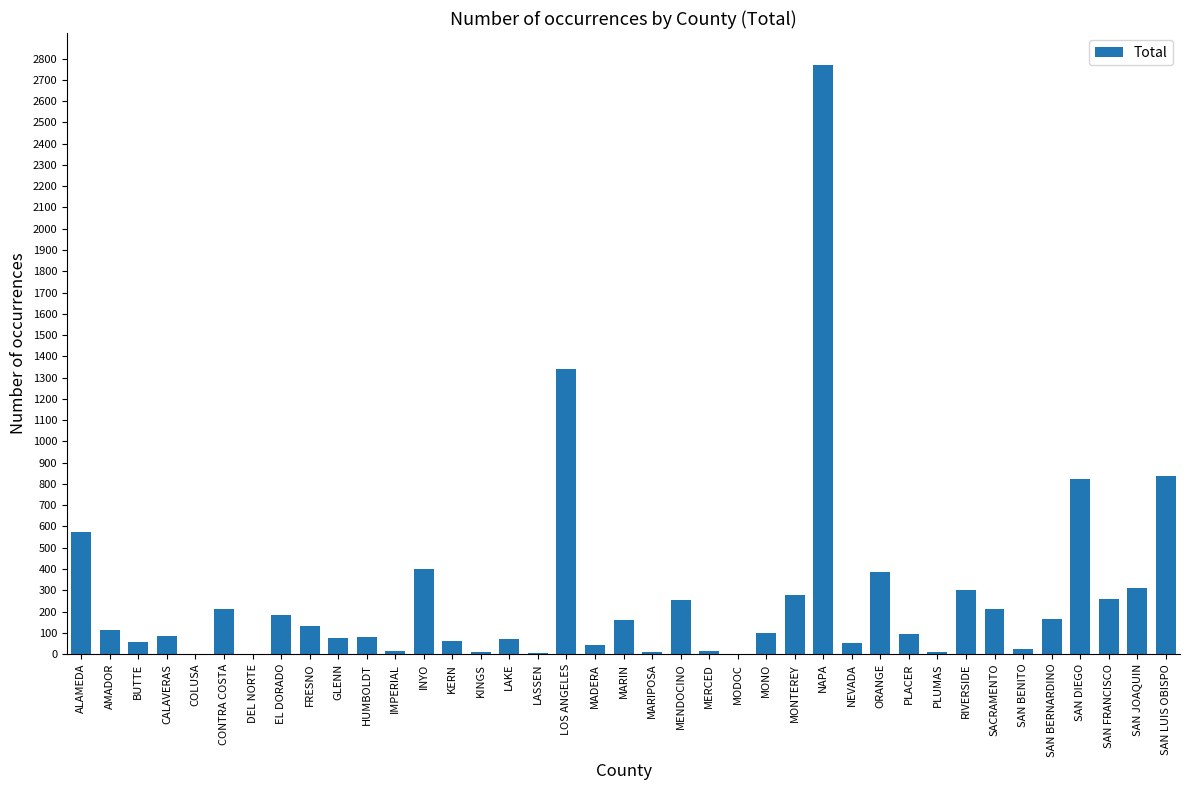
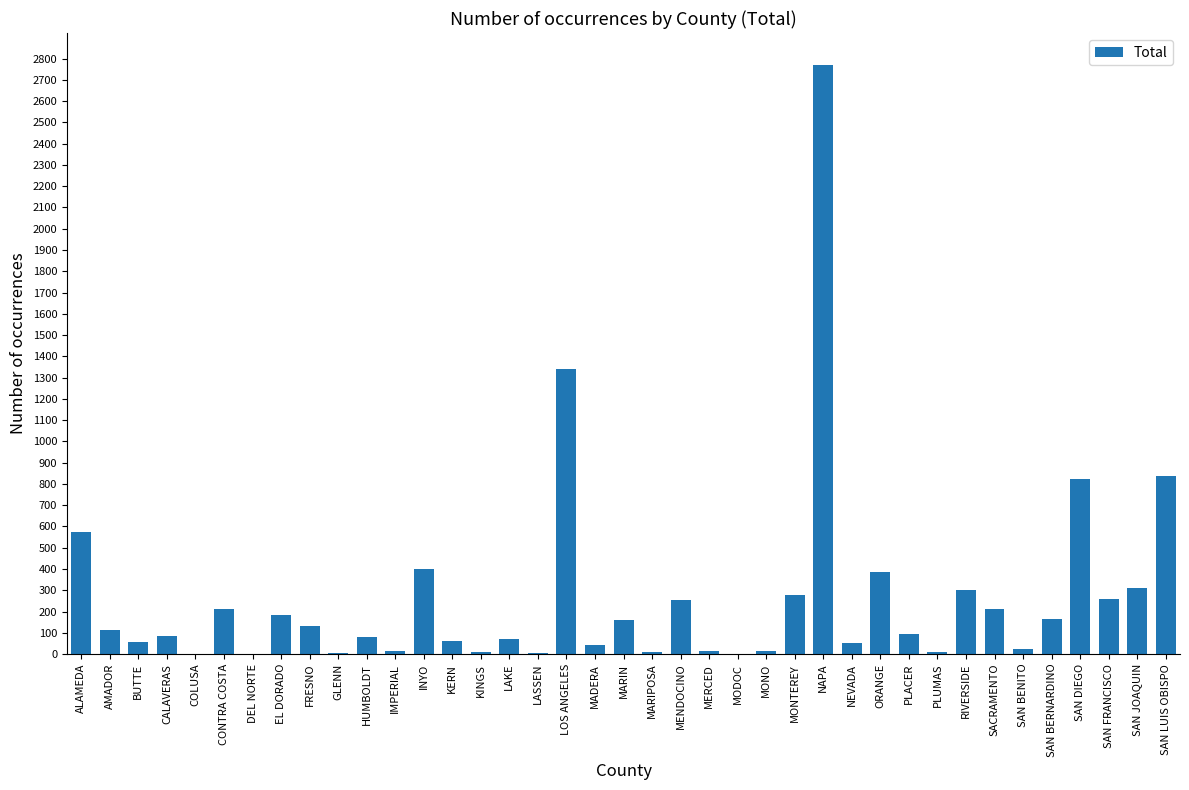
  {
    "ALAMEDA": 570,
    "AMADOR": 110,
    "BUTTE": 60,
    "CALAVERAS": 90,
    "CONTRA COSTA": 210,
    "EL DORADO": 180,
    "FRESNO": 130,
-   "GLENN": 80,
+   "GLENN": 0,
    "HUMBOLDT": 80,
    "IMPERIAL": 10,
    "INYO": 400,
    "KERN": 60,
    "LAKE": 70,
    "LOS ANGELES": 1340,
    "MADERA": 50,
    "MARIN": 160,
    "MENDOCINO": 250,
    "MERCED": 10,
-   "MONO": 100,
+   "MONO": 20,
    "MONTEREY": 280,
    "NAPA": 2770,
    "NEVADA": 50,
    "ORANGE": 390,
    "PLACER": 90,
    "RIVERSIDE": 300,
    "SACRAMENTO": 210,
    "SAN BENITO": 30,
    "SAN BERNARDINO": 160,
    "SAN DIEGO": 820,
    "SAN FRANCISCO": 260,
    "SAN JOAQUIN": 310,
    "SAN LUIS OBISPO": 840
  }
